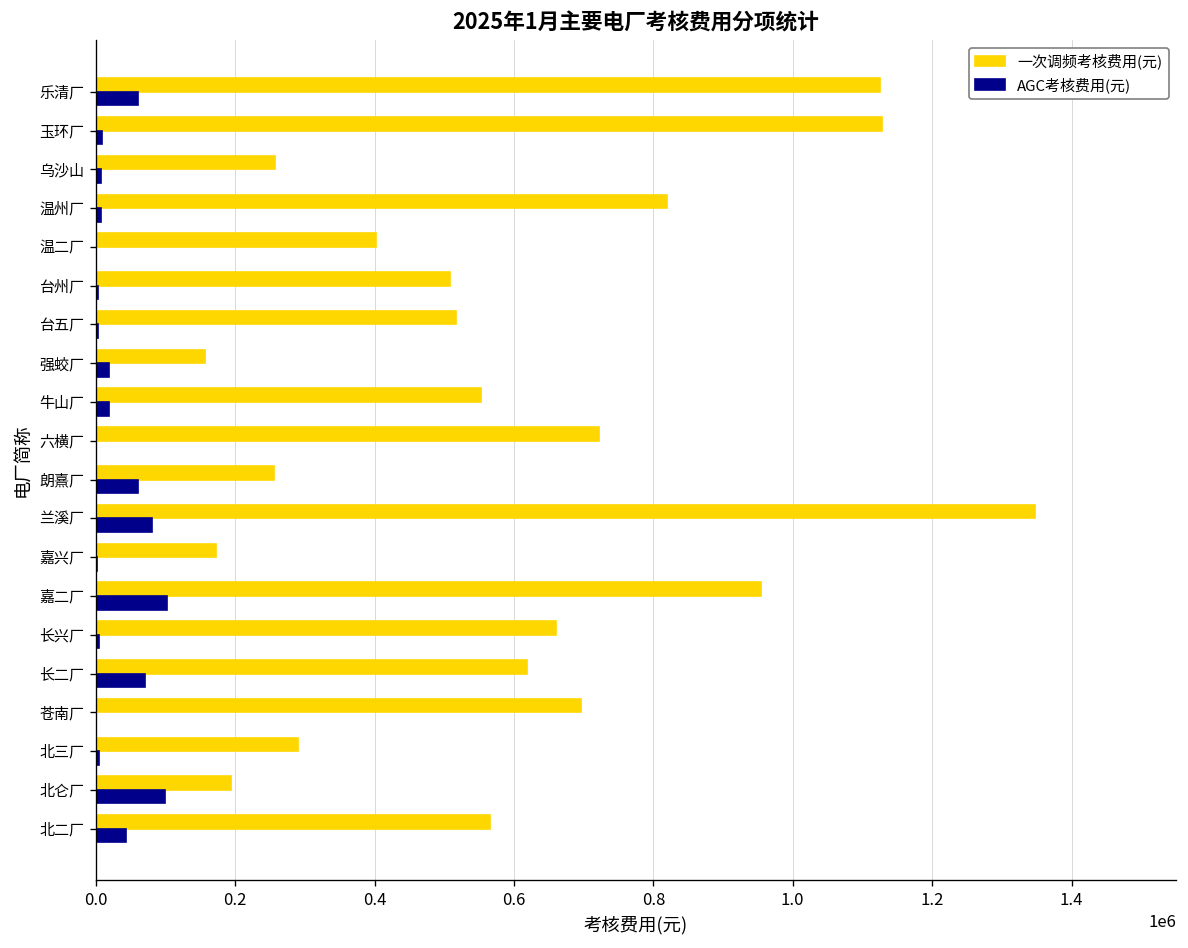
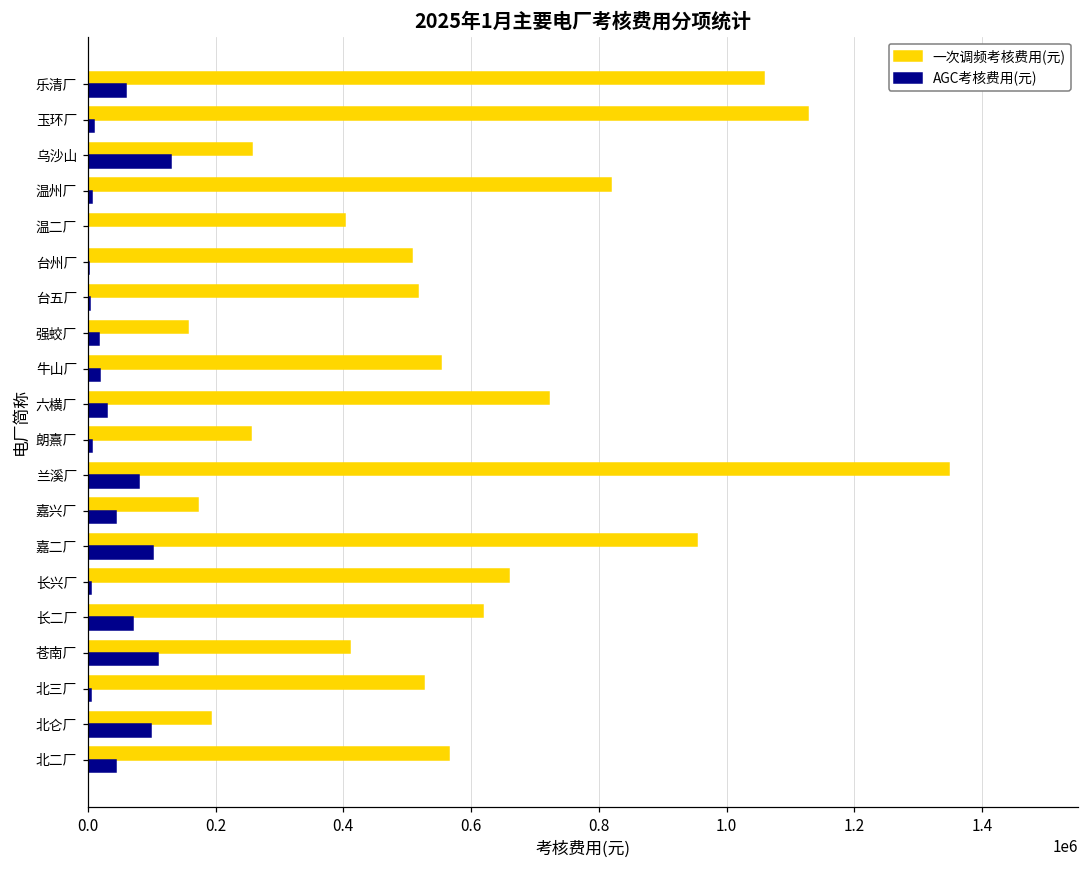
  {
    "一次调频考核费用(元)": {
-     "乐清厂": 1130000,
+     "乐清厂": 1060000,
      "玉环厂": 1130000,
      "乌沙山": 260000,
      "温州厂": 820000,
      "温二厂": 400000,
      "台州厂": 510000,
      "台五厂": 520000,
      "强蛟厂": 160000,
      "牛山厂": 550000,
      "六横厂": 720000,
      "朗熹厂": 260000,
      "兰溪厂": 1350000,
      "嘉兴厂": 170000,
      "嘉二厂": 950000,
      "长兴厂": 660000,
      "长二厂": 620000,
-     "苍南厂": 700000,
-     "北三厂": 290000,
+     "苍南厂": 410000,
+     "北三厂": 530000,
      "北仑厂": 190000,
      "北二厂": 570000
    },
    "AGC考核费用(元)": {
      "乐清厂": 60000,
      "玉环厂": 10000,
-     "乌沙山": 10000,
+     "乌沙山": 130000,
      "温州厂": 10000,
      "强蛟厂": 20000,
      "牛山厂": 20000,
-     "六横厂": 0,
-     "朗熹厂": 60000,
+     "六横厂": 30000,
+     "朗熹厂": 10000,
      "兰溪厂": 80000,
-     "嘉兴厂": 0,
+     "嘉兴厂": 40000,
      "嘉二厂": 100000,
      "长兴厂": 0,
      "长二厂": 70000,
-     "苍南厂": 0,
+     "苍南厂": 110000,
      "北三厂": 0,
      "北仑厂": 100000,
      "北二厂": 40000
    }
  }
